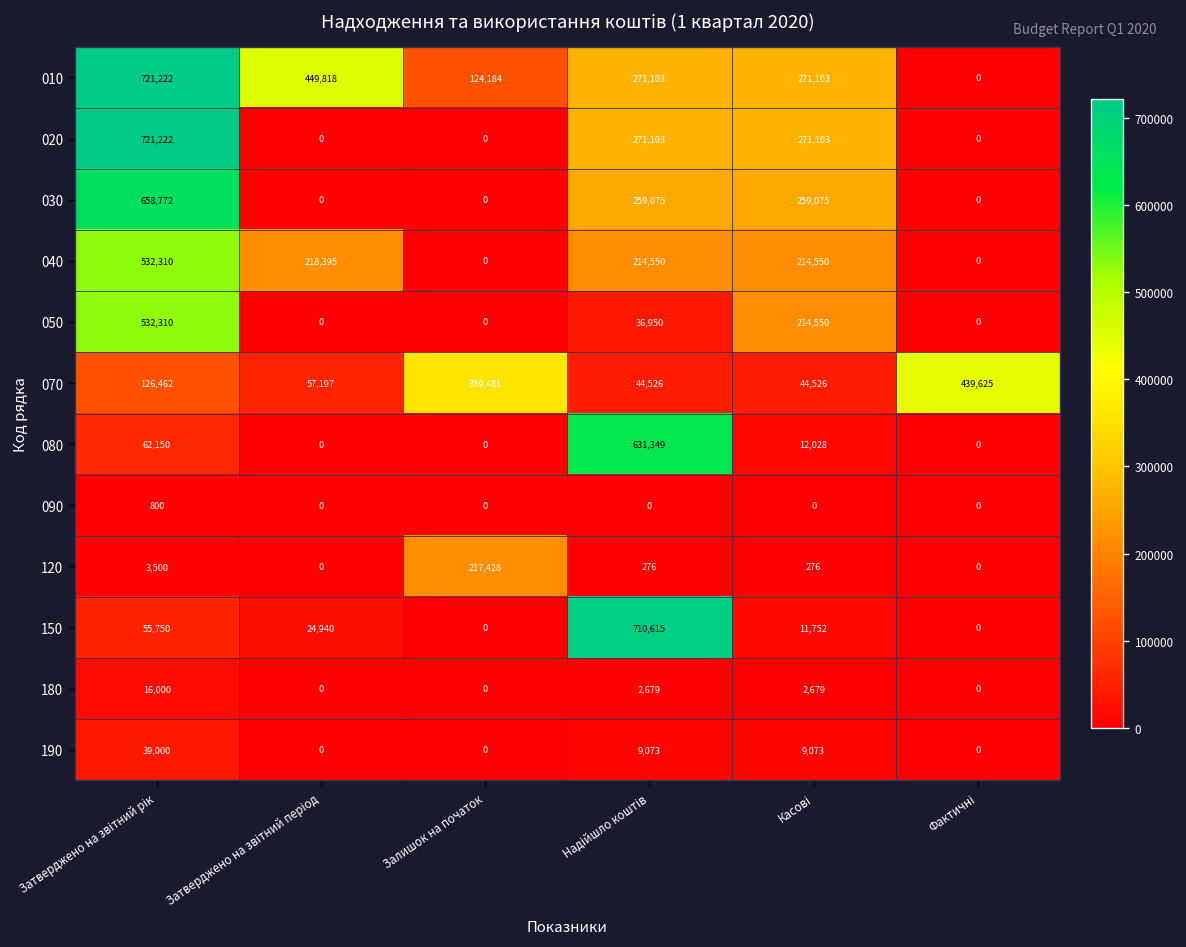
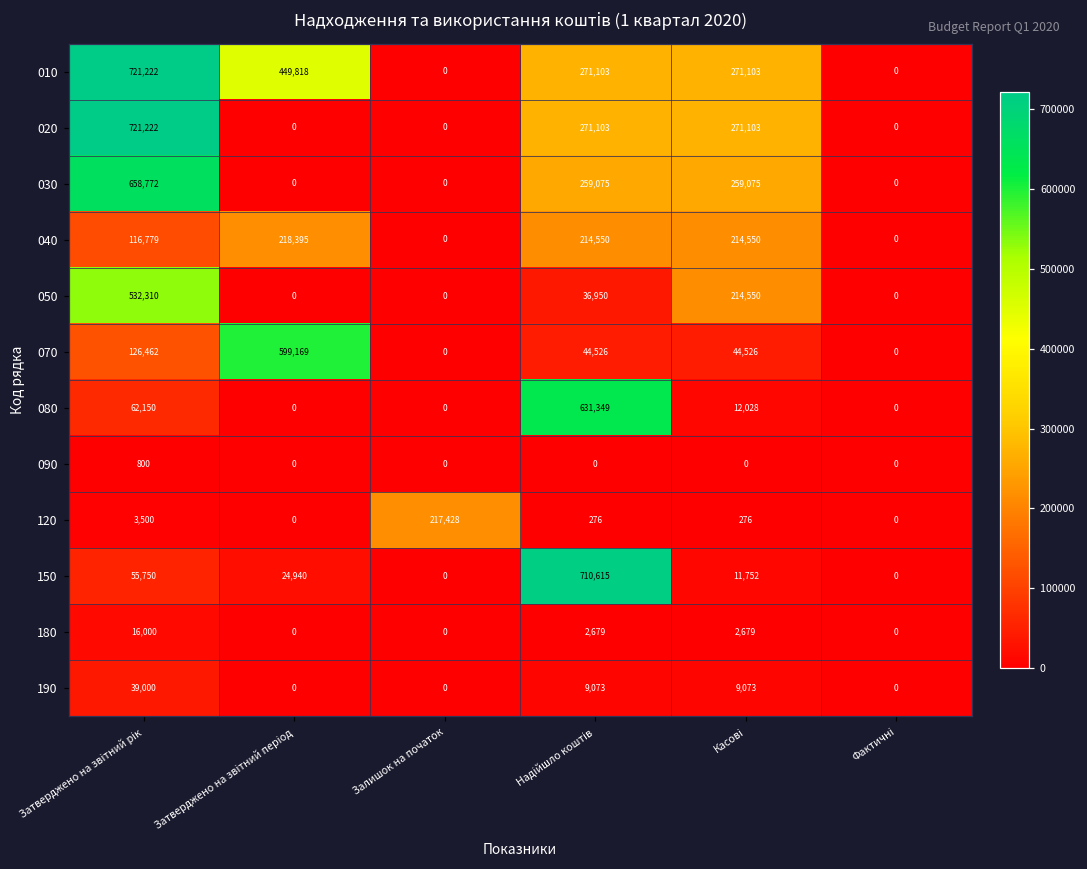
  {
    "010": {
      "Затверджено на звітний рік": "721,222",
      "Затверджено на звітний період": "449,818",
-     "Залишок на початок": "124,184",
+     "Залишок на початок": "0",
      "Надійшло коштів": "271,103",
      "Касові": "271,103",
      "Фактичні": "0"
    },
    "020": {
      "Затверджено на звітний рік": "721,222",
      "Затверджено на звітний період": "0",
      "Залишок на початок": "0",
      "Надійшло коштів": "271,103",
      "Касові": "271,103",
      "Фактичні": "0"
    },
    "030": {
      "Затверджено на звітний рік": "658,772",
      "Затверджено на звітний період": "0",
      "Залишок на початок": "0",
      "Надійшло коштів": "259,075",
      "Касові": "259,075",
      "Фактичні": "0"
    },
    "040": {
-     "Затверджено на звітний рік": "532,310",
+     "Затверджено на звітний рік": "116,779",
      "Затверджено на звітний період": "218,395",
      "Залишок на початок": "0",
      "Надійшло коштів": "214,550",
      "Касові": "214,550",
      "Фактичні": "0"
    },
    "050": {
      "Затверджено на звітний рік": "532,310",
      "Затверджено на звітний період": "0",
      "Залишок на початок": "0",
      "Надійшло коштів": "36,950",
      "Касові": "214,550",
      "Фактичні": "0"
    },
    "070": {
      "Затверджено на звітний рік": "126,462",
-     "Затверджено на звітний період": "57,197",
-     "Залишок на початок": "359,481",
+     "Затверджено на звітний період": "599,169",
+     "Залишок на початок": "0",
      "Надійшло коштів": "44,526",
      "Касові": "44,526",
-     "Фактичні": "439,625"
+     "Фактичні": "0"
    },
    "080": {
      "Затверджено на звітний рік": "62,150",
      "Затверджено на звітний період": "0",
      "Залишок на початок": "0",
      "Надійшло коштів": "631,349",
      "Касові": "12,028",
      "Фактичні": "0"
    },
    "090": {
      "Затверджено на звітний рік": "800",
      "Затверджено на звітний період": "0",
      "Залишок на початок": "0",
      "Надійшло коштів": "0",
      "Касові": "0",
      "Фактичні": "0"
    },
    "120": {
      "Затверджено на звітний рік": "3,500",
      "Затверджено на звітний період": "0",
      "Залишок на початок": "217,428",
      "Надійшло коштів": "276",
      "Касові": "276",
      "Фактичні": "0"
    },
    "150": {
      "Затверджено на звітний рік": "55,750",
      "Затверджено на звітний період": "24,940",
      "Залишок на початок": "0",
      "Надійшло коштів": "710,615",
      "Касові": "11,752",
      "Фактичні": "0"
    },
    "180": {
      "Затверджено на звітний рік": "16,000",
      "Затверджено на звітний період": "0",
      "Залишок на початок": "0",
      "Надійшло коштів": "2,679",
      "Касові": "2,679",
      "Фактичні": "0"
    },
    "190": {
      "Затверджено на звітний рік": "39,000",
      "Затверджено на звітний період": "0",
      "Залишок на початок": "0",
      "Надійшло коштів": "9,073",
      "Касові": "9,073",
      "Фактичні": "0"
    }
  }
